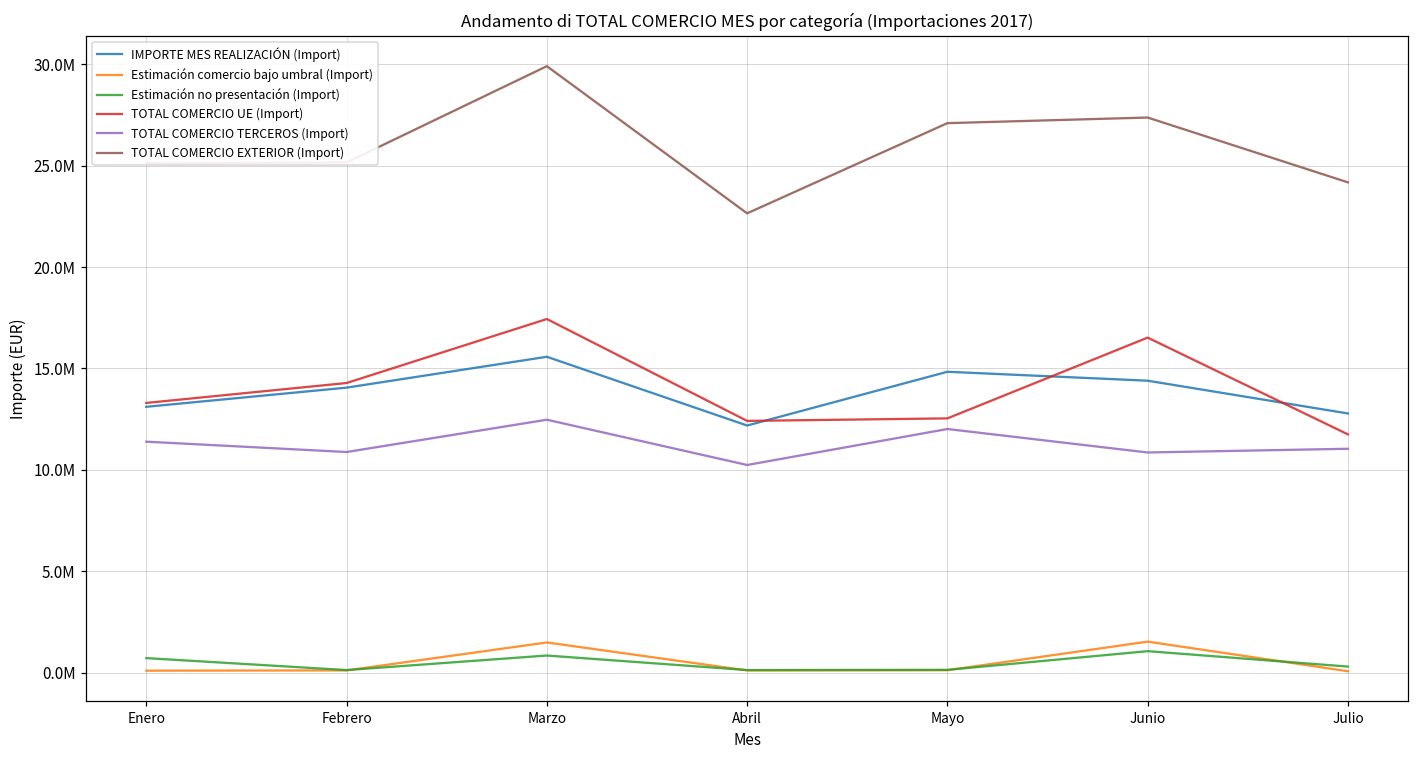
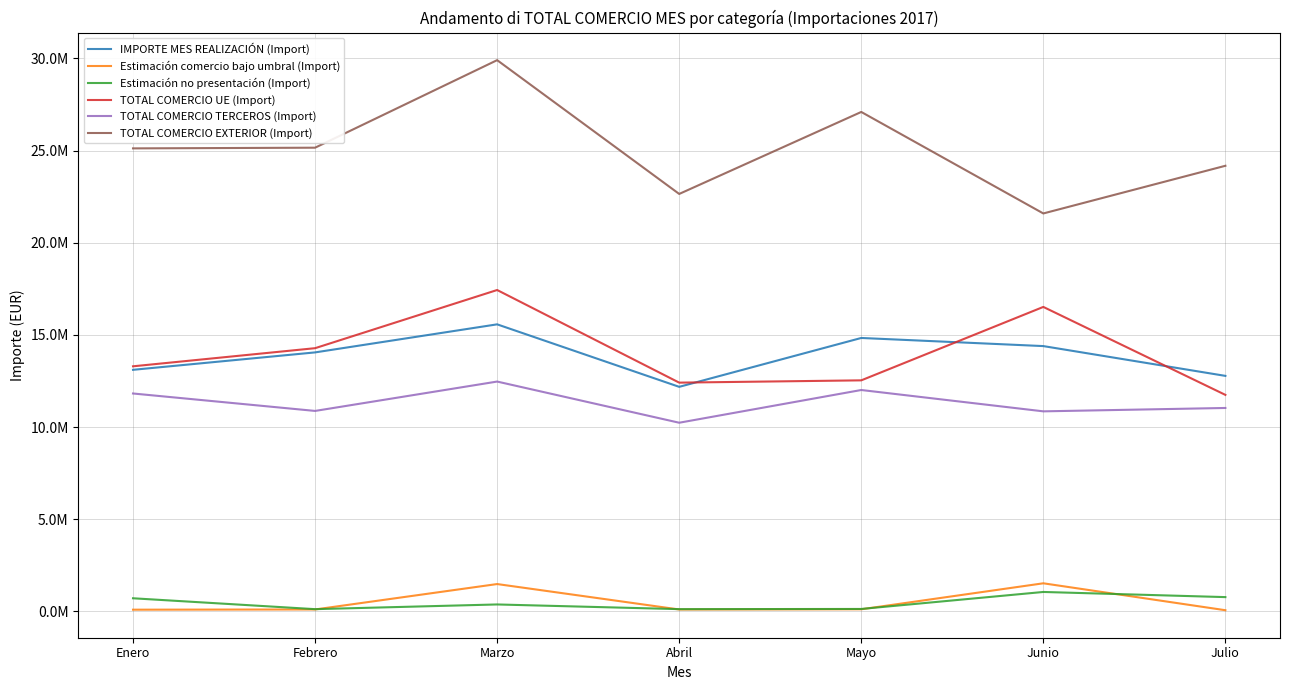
  {
    "IMPORTE MES REALIZACIÓN (Import)": {
      "Enero": 13100000,
      "Febrero": 14100000,
      "Marzo": 15600000,
      "Abril": 12200000,
      "Mayo": 14800000,
      "Junio": 14400000,
      "Julio": 12800000
    },
    "Estimación comercio bajo umbral (Import)": {
      "Enero": 100000,
      "Marzo": 1500000,
      "Junio": 1500000,
      "Julio": 100000
    },
    "Estimación no presentación (Import)": {
      "Enero": 700000,
-     "Marzo": 800000,
+     "Marzo": 400000,
      "Junio": 1100000,
-     "Julio": 300000
+     "Julio": 800000
    },
    "TOTAL COMERCIO UE (Import)": {
      "Enero": 13300000,
      "Febrero": 14300000,
      "Marzo": 17400000,
      "Abril": 12400000,
      "Mayo": 12500000,
      "Junio": 16500000,
      "Julio": 11700000
    },
    "TOTAL COMERCIO TERCEROS (Import)": {
-     "Enero": 11400000,
+     "Enero": 11800000,
      "Febrero": 10900000,
      "Marzo": 12500000,
      "Abril": 10200000,
      "Mayo": 12000000,
      "Junio": 10900000,
      "Julio": 11000000
    },
    "TOTAL COMERCIO EXTERIOR (Import)": {
      "Enero": 25100000,
      "Febrero": 25200000,
      "Marzo": 29900000,
      "Abril": 22700000,
      "Mayo": 27100000,
-     "Junio": 27400000,
+     "Junio": 21600000,
      "Julio": 24200000
    }
  }
